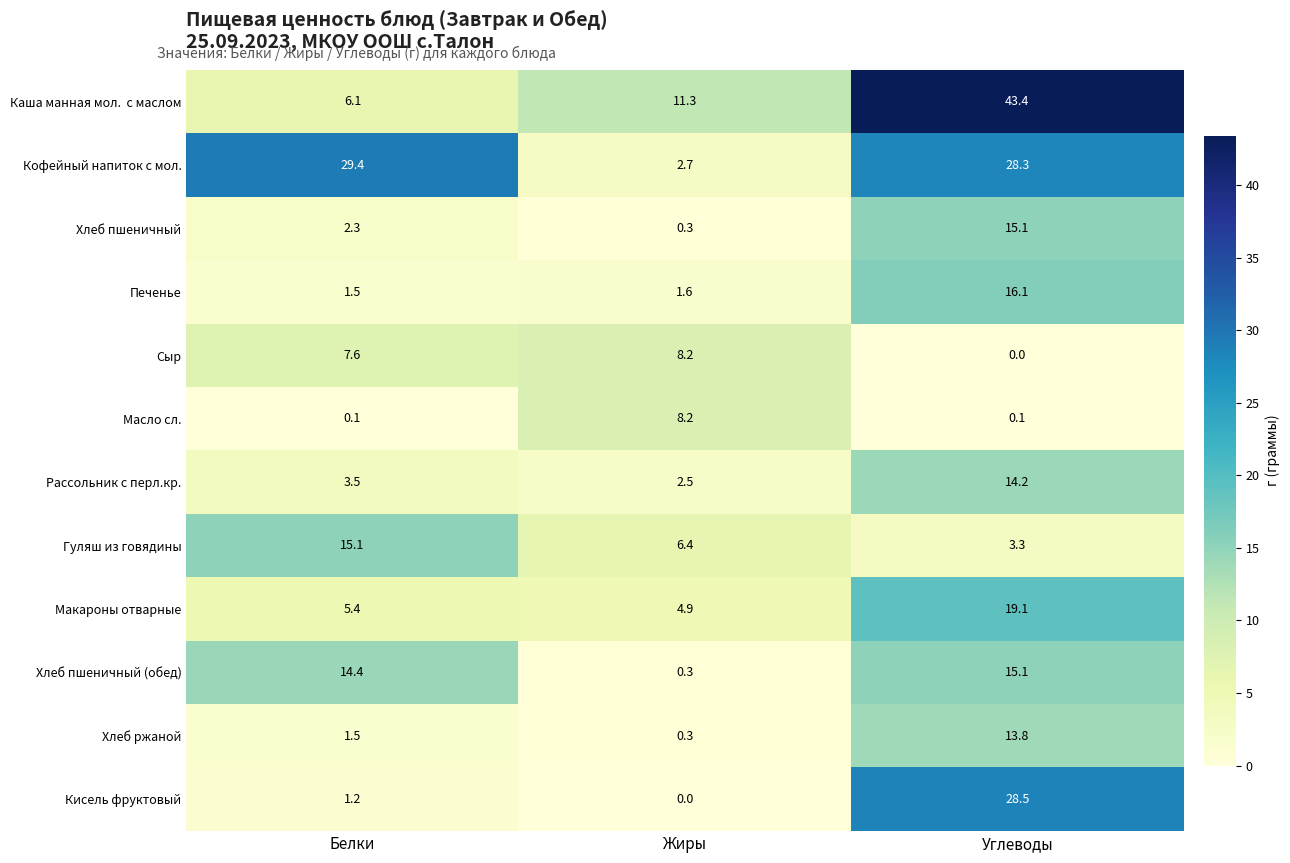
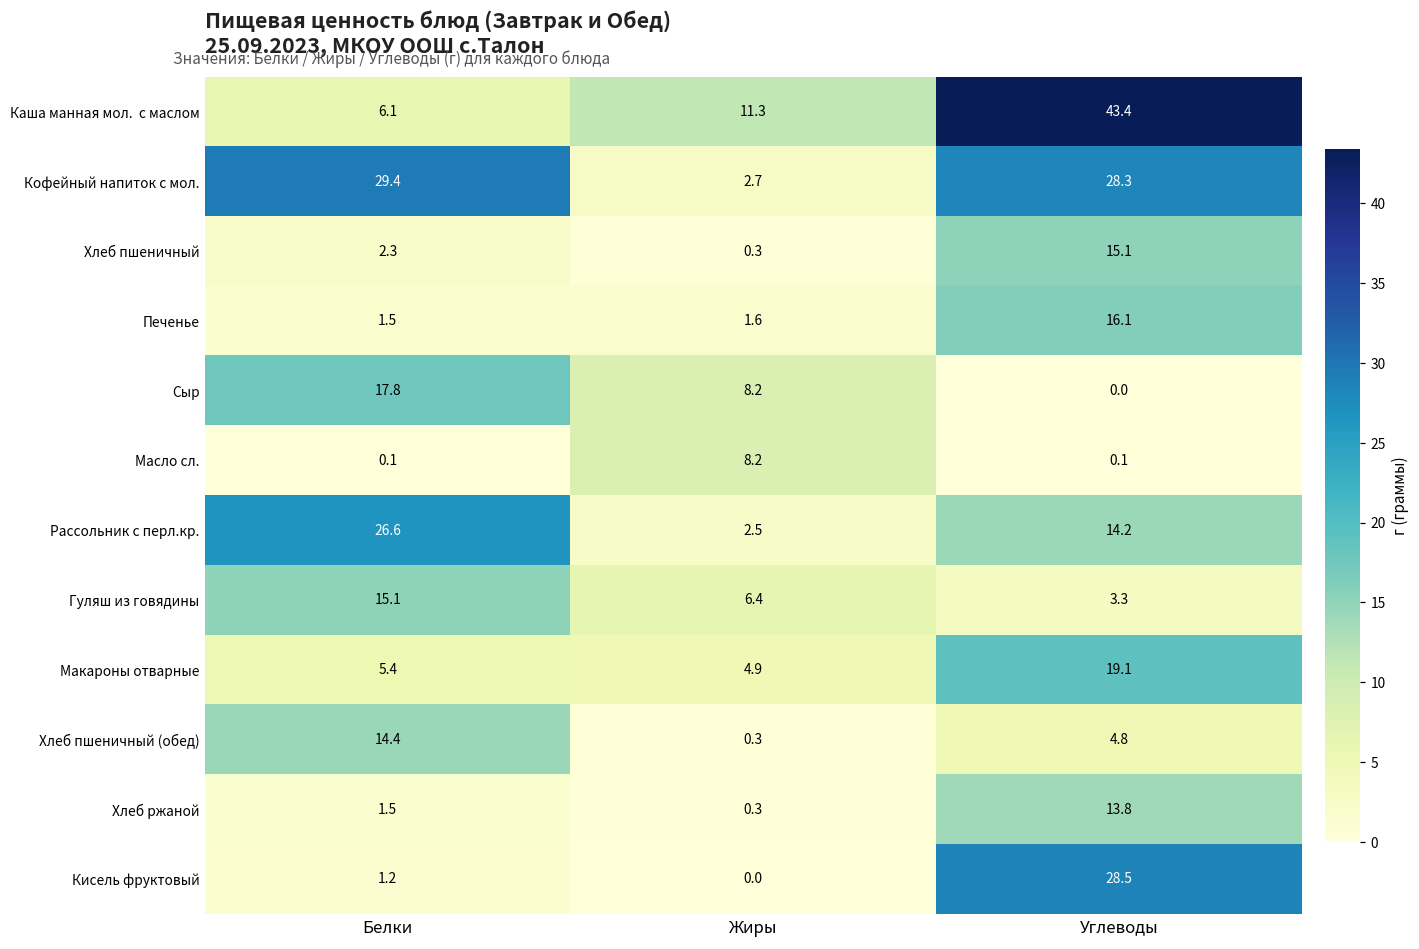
  {
    "Каша манная мол. с маслом": {
      "Белки": 6.1,
      "Жиры": 11.3,
      "Углеводы": 43.4
    },
    "Кофейный напиток с мол.": {
      "Белки": 29.4,
      "Жиры": 2.7,
      "Углеводы": 28.3
    },
    "Хлеб пшеничный": {
      "Белки": 2.3,
      "Жиры": 0.3,
      "Углеводы": 15.1
    },
    "Печенье": {
      "Белки": 1.5,
      "Жиры": 1.6,
      "Углеводы": 16.1
    },
    "Сыр": {
-     "Белки": 7.6,
+     "Белки": 17.8,
      "Жиры": 8.2,
      "Углеводы": 0.0
    },
    "Масло сл.": {
      "Белки": 0.1,
      "Жиры": 8.2,
      "Углеводы": 0.1
    },
    "Рассольник с перл.кр.": {
-     "Белки": 3.5,
+     "Белки": 26.6,
      "Жиры": 2.5,
      "Углеводы": 14.2
    },
    "Гуляш из говядины": {
      "Белки": 15.1,
      "Жиры": 6.4,
      "Углеводы": 3.3
    },
    "Макароны отварные": {
      "Белки": 5.4,
      "Жиры": 4.9,
      "Углеводы": 19.1
    },
    "Хлеб пшеничный (обед)": {
      "Белки": 14.4,
      "Жиры": 0.3,
-     "Углеводы": 15.1
+     "Углеводы": 4.8
    },
    "Хлеб ржаной": {
      "Белки": 1.5,
      "Жиры": 0.3,
      "Углеводы": 13.8
    },
    "Кисель фруктовый": {
      "Белки": 1.2,
      "Жиры": 0.0,
      "Углеводы": 28.5
    }
  }
